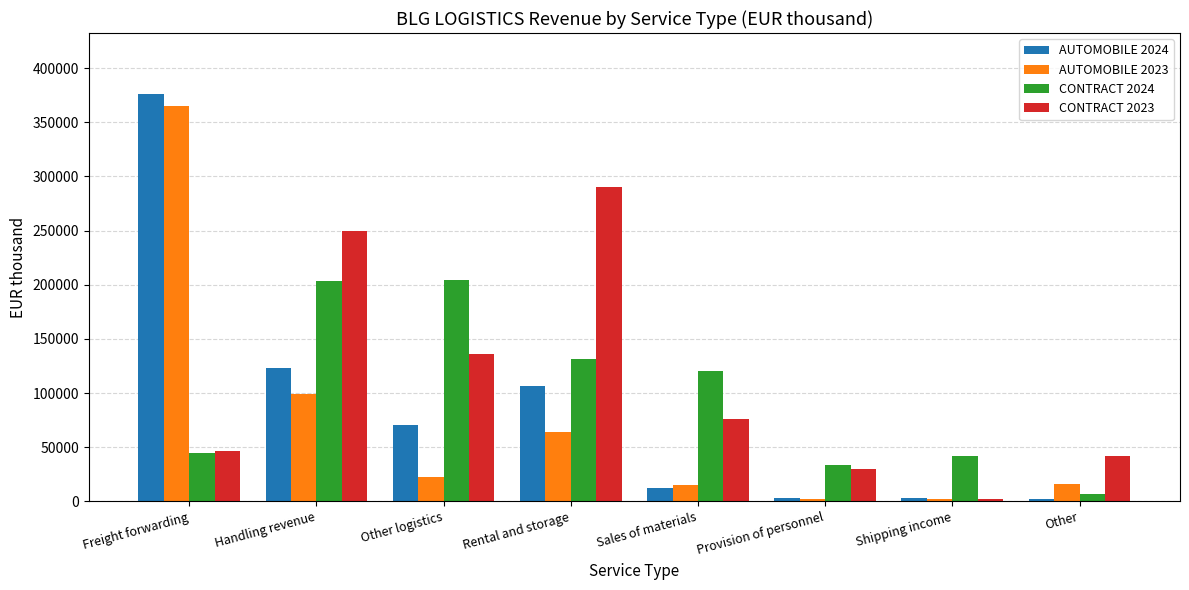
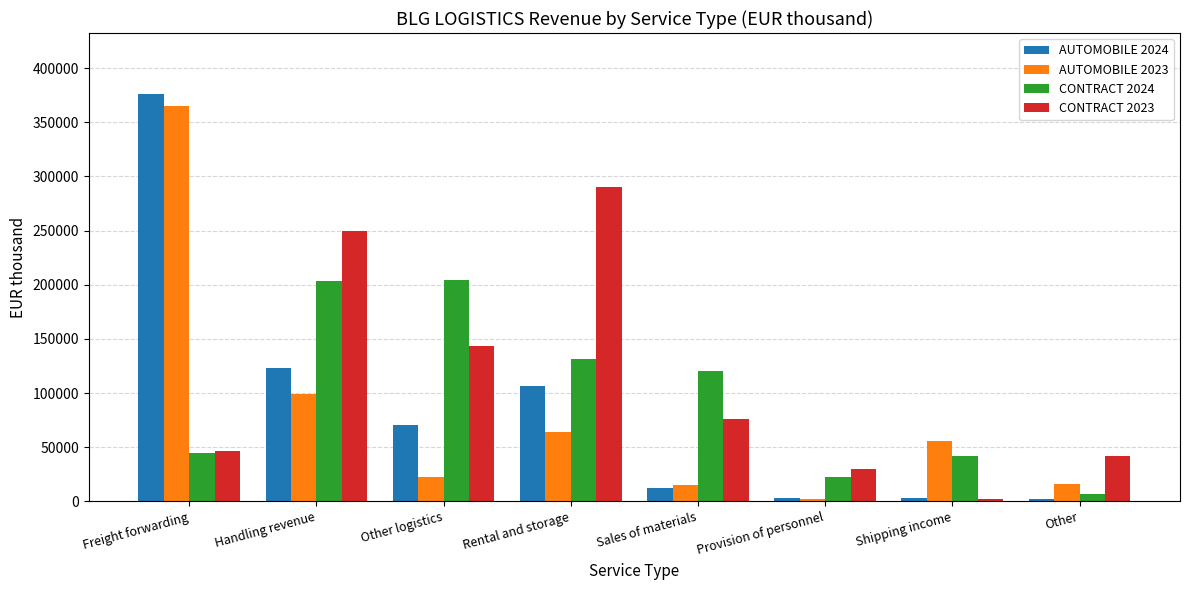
  {
    "AUTOMOBILE 2024": {
      "Freight forwarding": 376000,
      "Handling revenue": 124000,
      "Other logistics": 70000,
      "Rental and storage": 106000,
      "Sales of materials": 12000,
      "Provision of personnel": 3000,
      "Shipping income": 3000
    },
    "AUTOMOBILE 2023": {
      "Freight forwarding": 365000,
      "Handling revenue": 99000,
      "Other logistics": 22000,
      "Rental and storage": 64000,
      "Sales of materials": 15000,
-     "Shipping income": 3000,
+     "Shipping income": 56000,
      "Other": 16000
    },
    "CONTRACT 2024": {
      "Freight forwarding": 45000,
      "Handling revenue": 204000,
      "Other logistics": 205000,
      "Rental and storage": 131000,
      "Sales of materials": 120000,
-     "Provision of personnel": 33000,
+     "Provision of personnel": 23000,
      "Shipping income": 42000,
      "Other": 7000
    },
    "CONTRACT 2023": {
      "Freight forwarding": 47000,
      "Handling revenue": 250000,
-     "Other logistics": 136000,
+     "Other logistics": 143000,
      "Rental and storage": 290000,
      "Sales of materials": 76000,
      "Provision of personnel": 30000,
      "Shipping income": 3000,
      "Other": 42000
    }
  }
